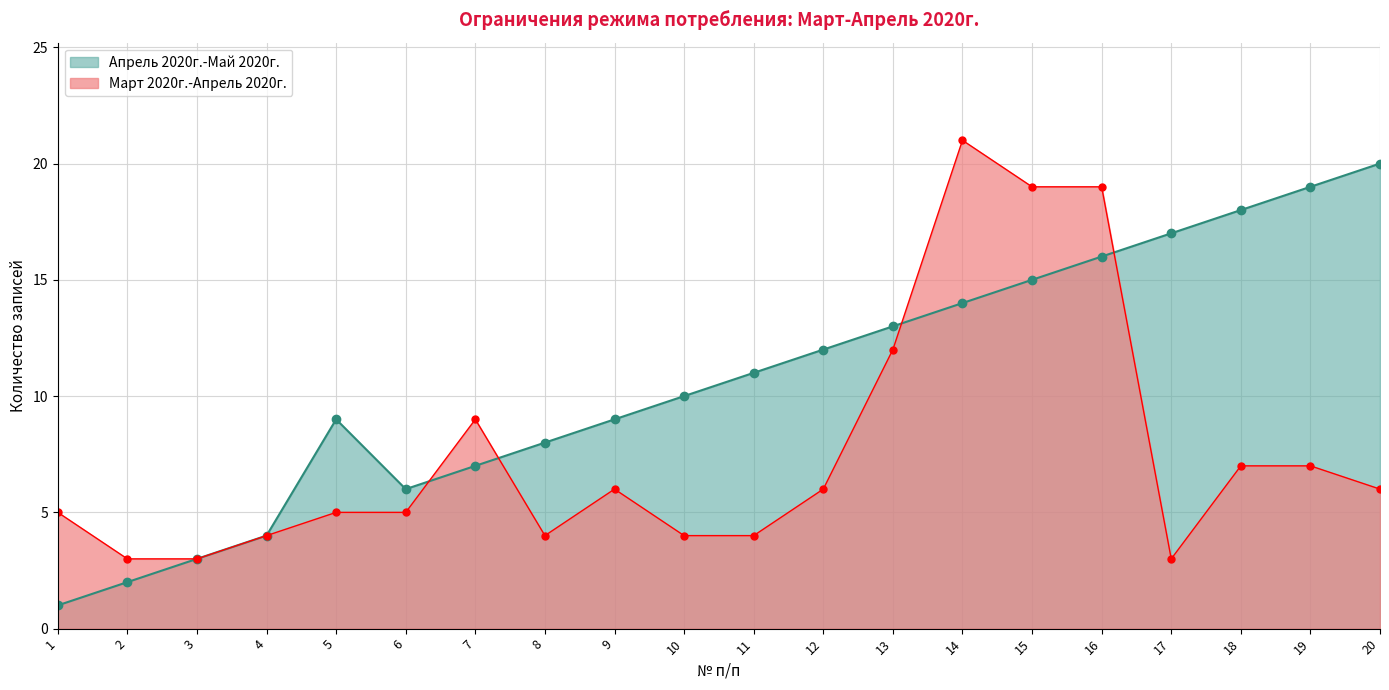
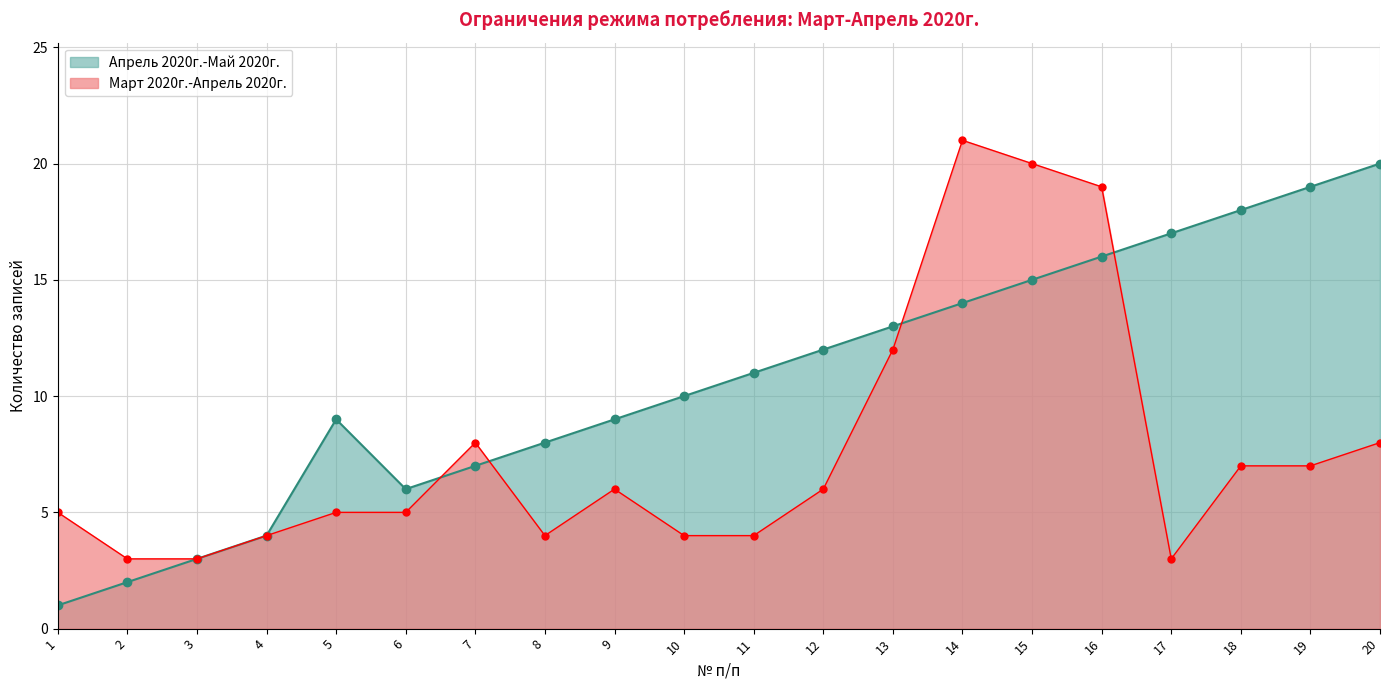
  {
    "Апрель 2020г.-Май 2020г.": {
      "1": 1,
      "2": 2,
      "5": 9,
      "6": 6,
      "7": 7,
      "8": 8,
      "9": 9,
      "10": 10,
      "11": 11,
      "12": 12,
      "13": 13,
      "14": 14,
      "15": 15,
      "16": 16,
      "17": 17,
      "18": 18,
      "19": 19,
      "20": 20
    },
    "Март 2020г.-Апрель 2020г.": {
      "1": 5,
      "2": 3,
      "5": 5,
      "6": 5,
-     "7": 9,
+     "7": 8,
      "8": 4,
      "9": 6,
      "10": 4,
      "11": 4,
      "12": 6,
      "13": 12,
      "14": 21,
-     "15": 19,
+     "15": 20,
      "16": 19,
      "17": 3,
      "18": 7,
      "19": 7,
-     "20": 6
+     "20": 8
    }
  }
